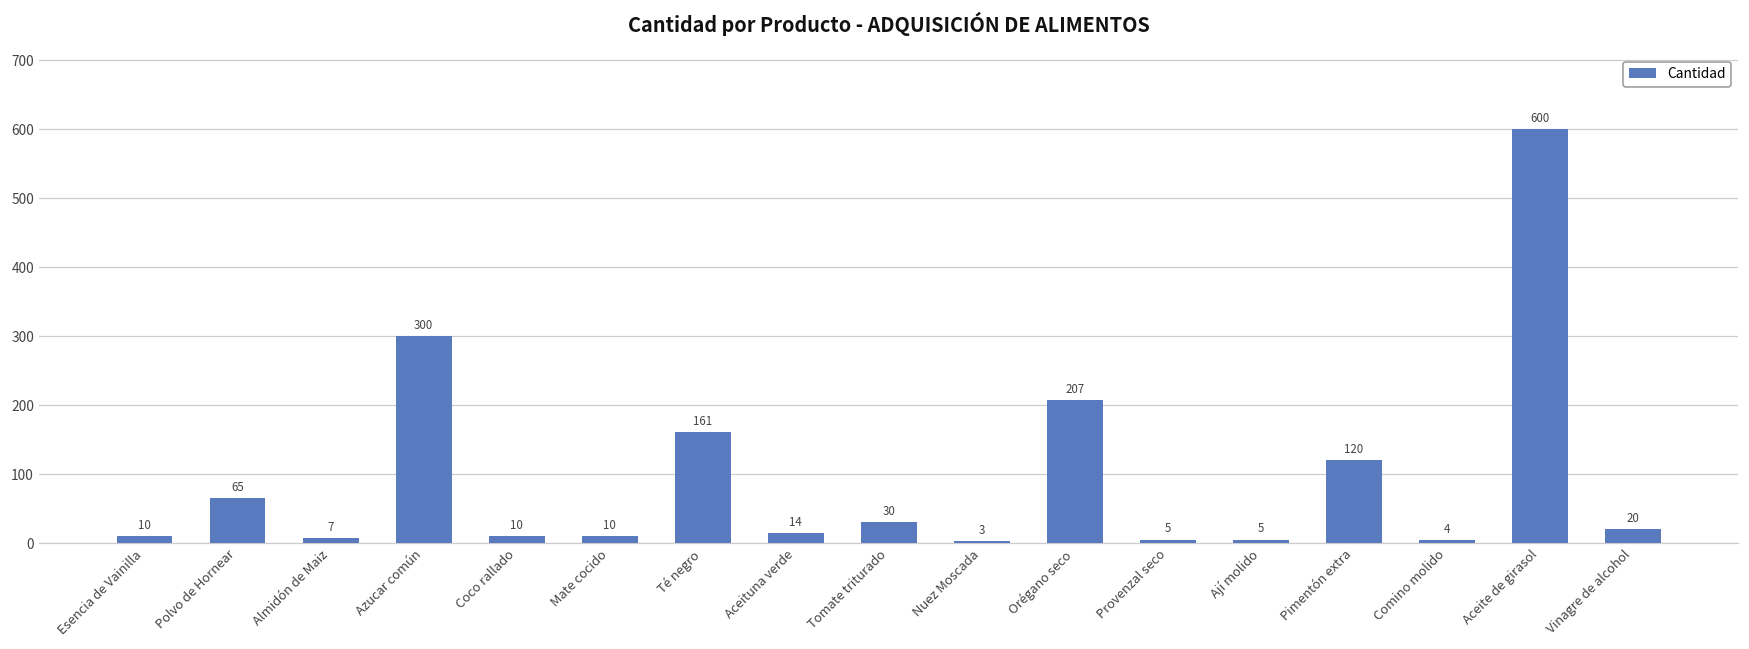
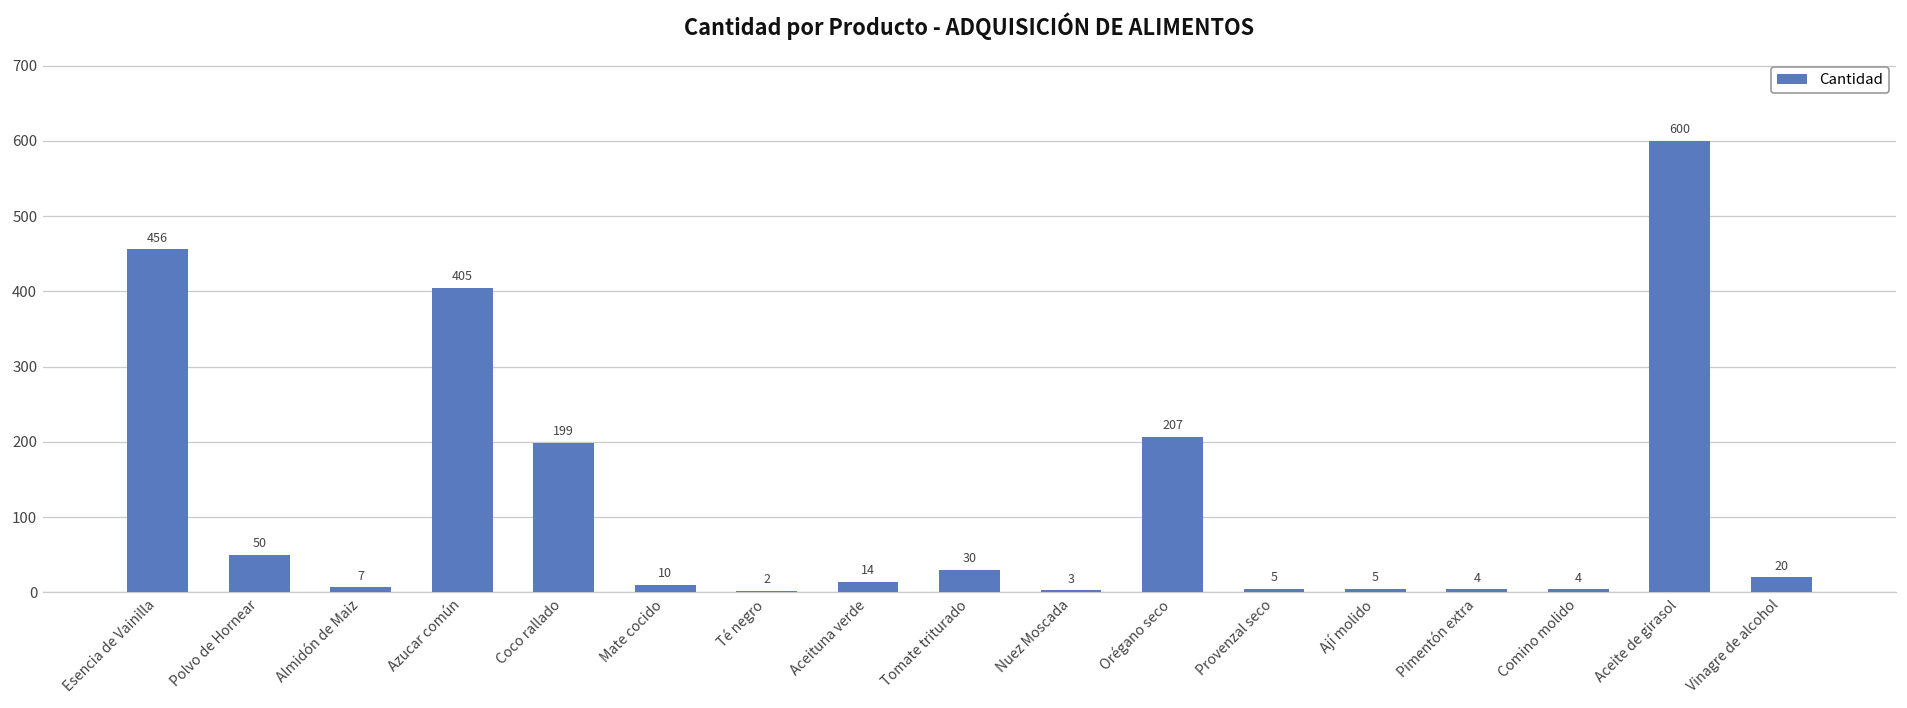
  {
-   "Esencia de Vainilla": 10,
-   "Polvo de Hornear": 65,
+   "Esencia de Vainilla": 456,
+   "Polvo de Hornear": 50,
    "Almidón de Maiz": 7,
-   "Azucar común": 300,
-   "Coco rallado": 10,
+   "Azucar común": 405,
+   "Coco rallado": 199,
    "Mate cocido": 10,
-   "Té negro": 161,
+   "Té negro": 2,
    "Aceituna verde": 14,
    "Tomate triturado": 30,
    "Nuez Moscada": 3,
    "Orégano seco": 207,
    "Provenzal seco": 5,
    "Ají molido": 5,
-   "Pimentón extra": 120,
+   "Pimentón extra": 4,
    "Comino molido": 4,
    "Aceite de girasol": 600,
    "Vinagre de alcohol": 20
  }
